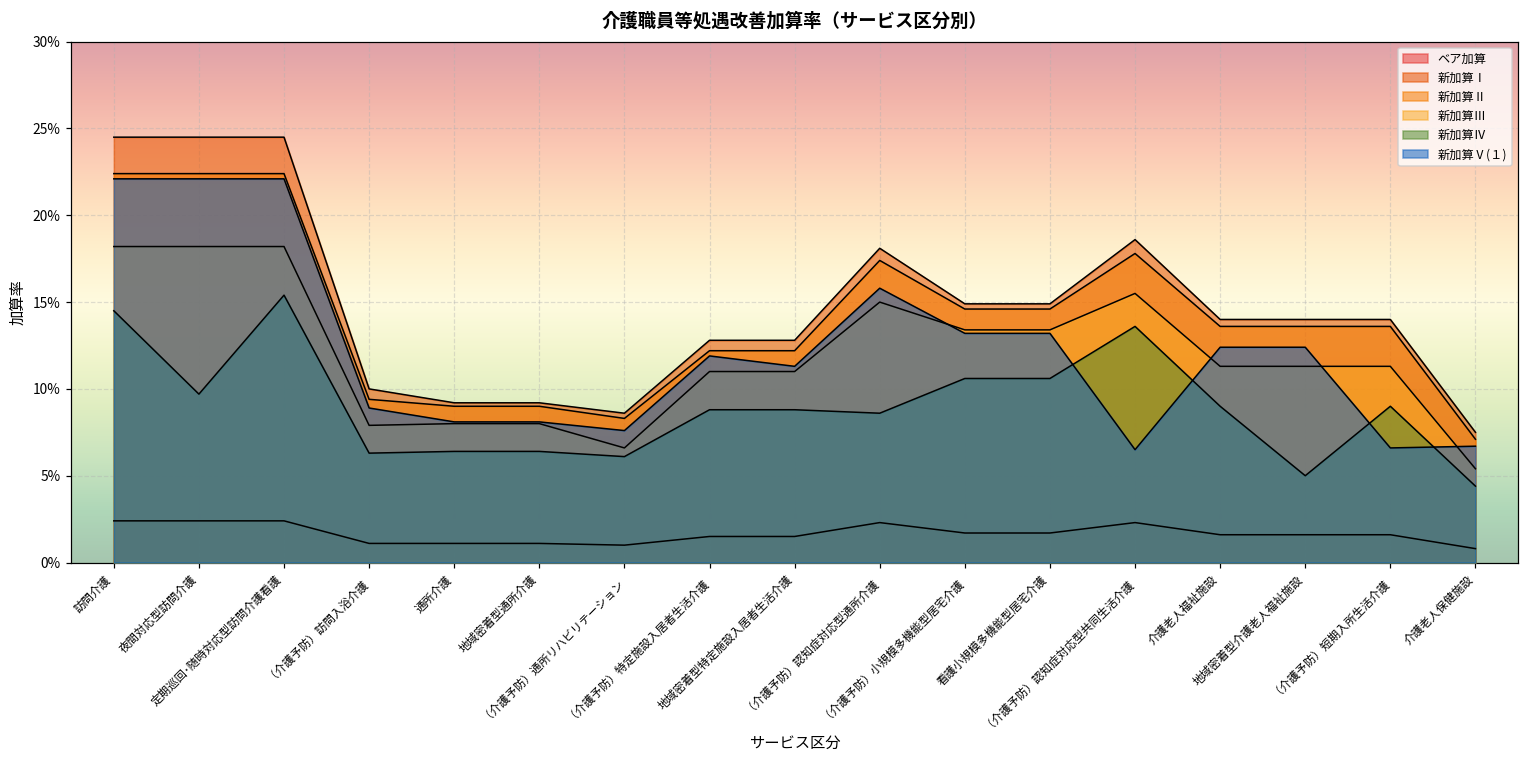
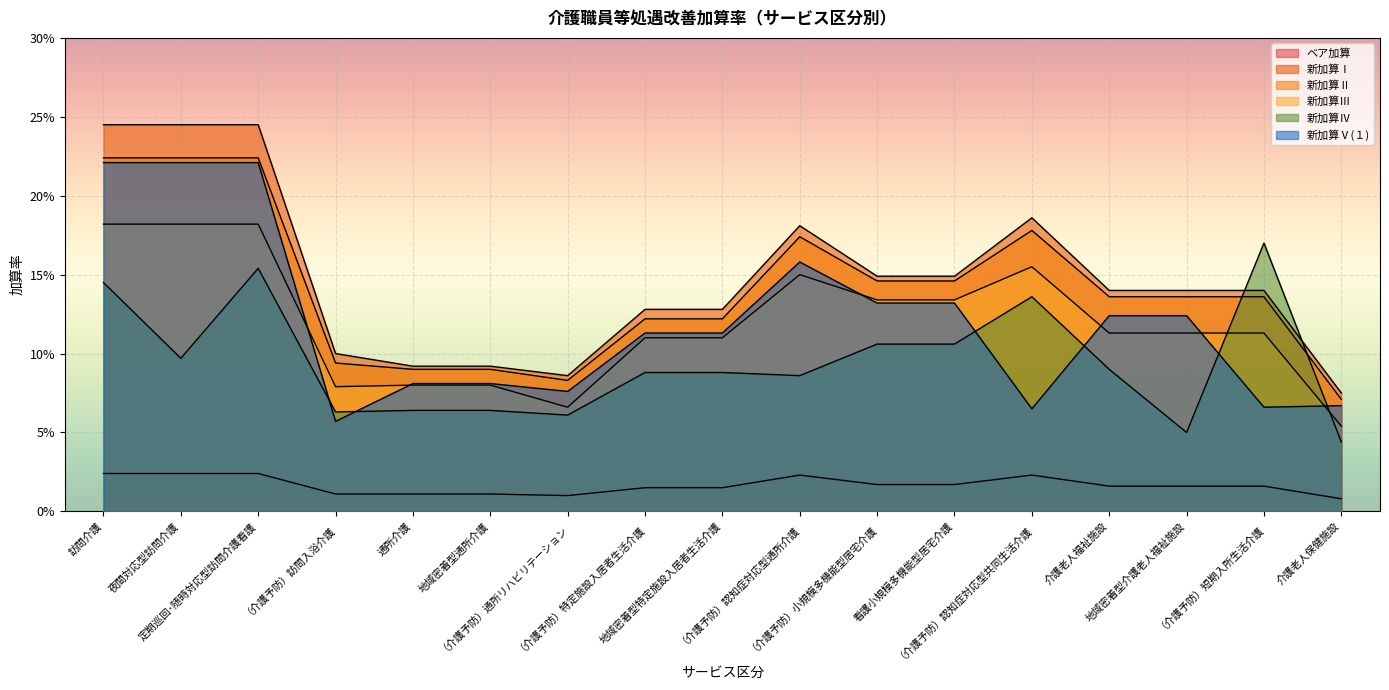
  {
    "新加算Ⅳ": {
      "訪問介護": "14.5%",
      "夜間対応型訪問介護": "9.7%",
      "定期巡回･随時対応型訪問介護看護": "15.4%",
      "（介護予防）訪問入浴介護": "6.3%",
      "通所介護": "6.4%",
      "地域密着型通所介護": "6.4%",
      "（介護予防）通所リハビリテーション": "6.1%",
      "（介護予防）特定施設入居者生活介護": "8.8%",
      "地域密着型特定施設入居者生活介護": "8.8%",
      "（介護予防）認知症対応型通所介護": "8.6%",
      "（介護予防）小規模多機能型居宅介護": "10.6%",
      "看護小規模多機能型居宅介護": "10.6%",
      "（介護予防）認知症対応型共同生活介護": "13.6%",
      "介護老人福祉施設": "9.0%",
      "地域密着型介護老人福祉施設": "5.0%",
-     "（介護予防）短期入所生活介護": "9.0%",
+     "（介護予防）短期入所生活介護": "17.0%",
      "介護老人保健施設": "4.4%"
    },
    "新加算Ⅴ(１)": {
      "訪問介護": "22.1%",
      "夜間対応型訪問介護": "22.1%",
      "定期巡回･随時対応型訪問介護看護": "22.1%",
-     "（介護予防）訪問入浴介護": "8.9%",
+     "（介護予防）訪問入浴介護": "5.7%",
      "（介護予防）通所リハビリテーション": "7.6%",
-     "（介護予防）特定施設入居者生活介護": "11.9%",
+     "（介護予防）特定施設入居者生活介護": "11.3%",
      "地域密着型特定施設入居者生活介護": "11.3%",
      "（介護予防）認知症対応型通所介護": "15.8%",
      "（介護予防）小規模多機能型居宅介護": "13.2%",
      "看護小規模多機能型居宅介護": "13.2%",
      "（介護予防）認知症対応型共同生活介護": "6.5%",
      "介護老人福祉施設": "12.4%",
      "地域密着型介護老人福祉施設": "12.4%",
      "（介護予防）短期入所生活介護": "6.6%",
      "介護老人保健施設": "6.7%"
    }
  }
